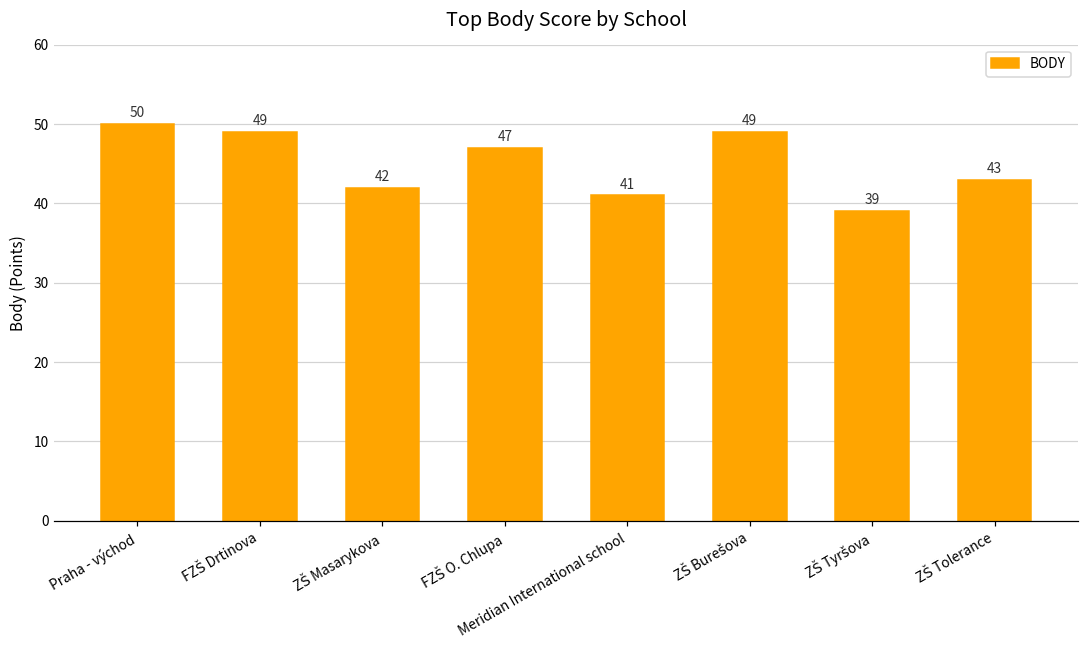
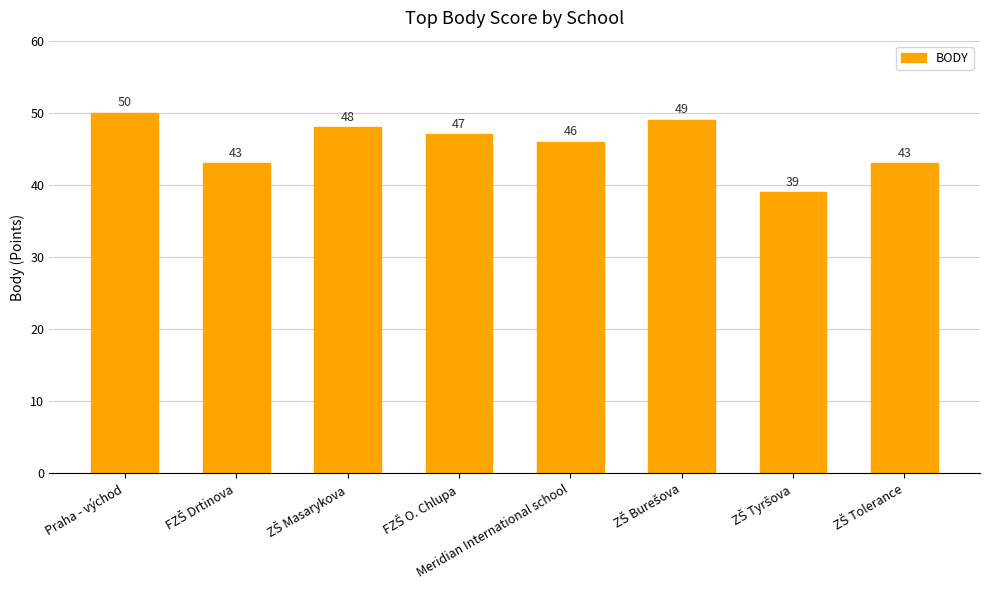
  {
    "Praha - východ": 50,
-   "FZŠ Drtinova": 49,
-   "ZŠ Masarykova": 42,
+   "FZŠ Drtinova": 43,
+   "ZŠ Masarykova": 48,
    "FZŠ O. Chlupa": 47,
-   "Meridian International school": 41,
+   "Meridian International school": 46,
    "ZŠ Burešova": 49,
    "ZŠ Tyršova": 39,
    "ZŠ Tolerance": 43
  }
